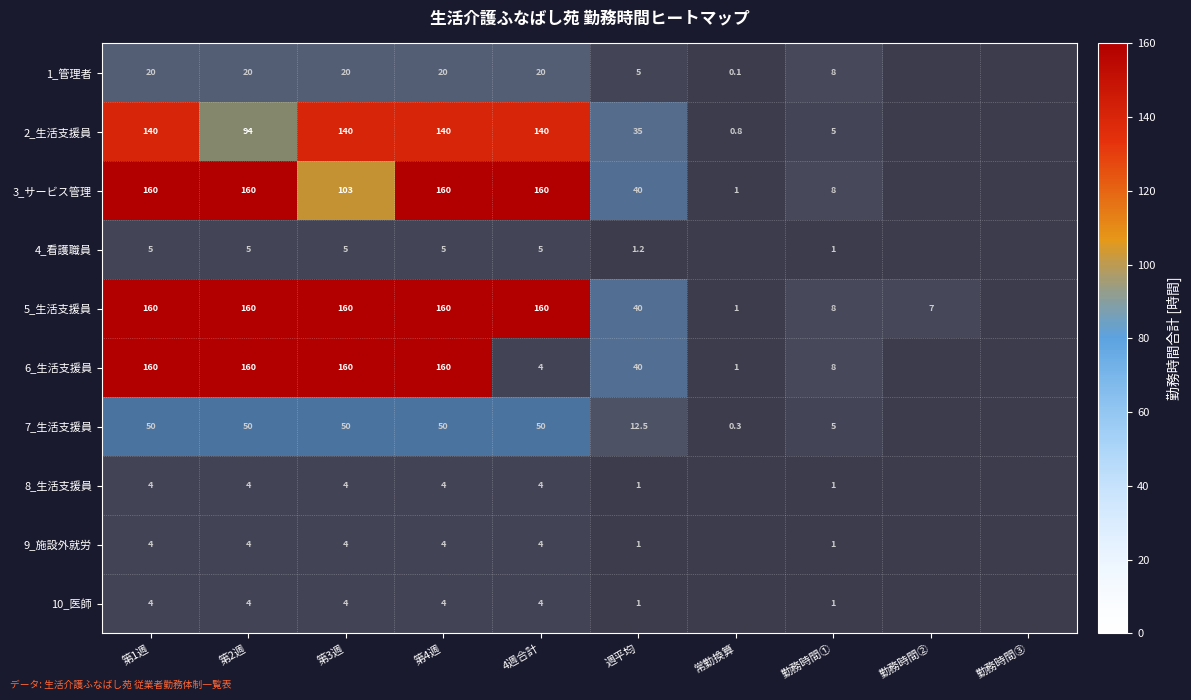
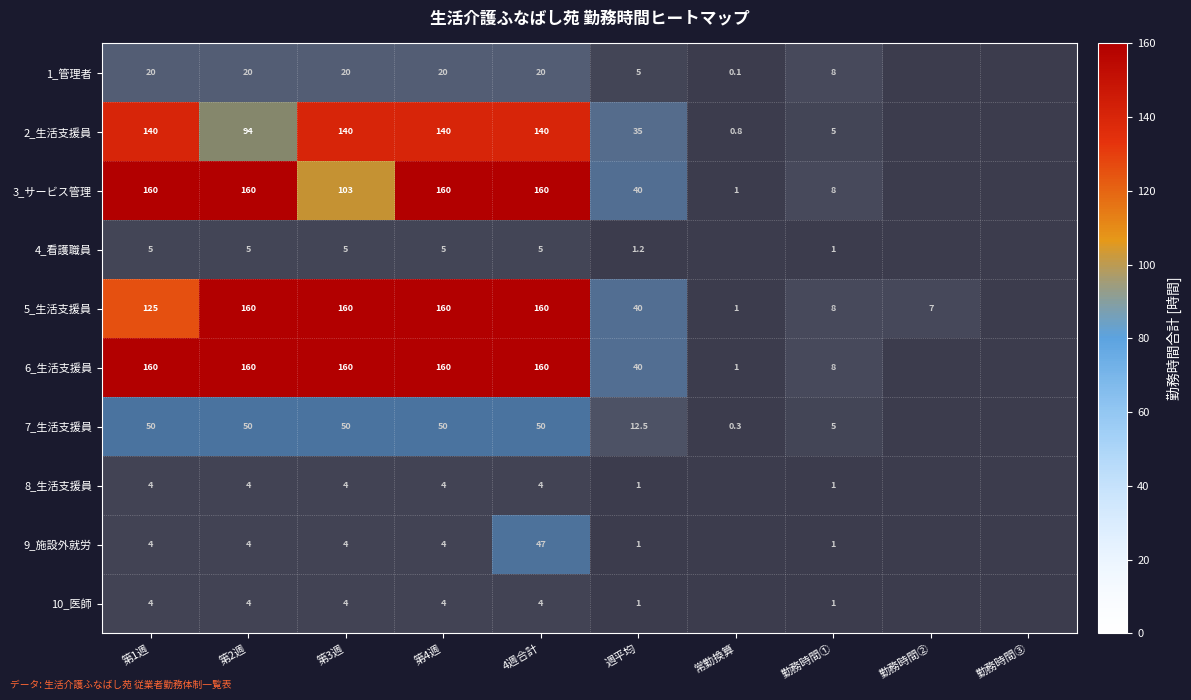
  {
    "1_管理者": {
      "第1週": 20,
      "第2週": 20,
      "第3週": 20,
      "第4週": 20,
      "4週合計": 20,
      "週平均": 5,
      "常勤換算": 0.1,
      "勤務時間①": 8
    },
    "2_生活支援員": {
      "第1週": 140,
      "第2週": 94,
      "第3週": 140,
      "第4週": 140,
      "4週合計": 140,
      "週平均": 35,
      "常勤換算": 0.8,
      "勤務時間①": 5
    },
    "3_サービス管理": {
      "第1週": 160,
      "第2週": 160,
      "第3週": 103,
      "第4週": 160,
      "4週合計": 160,
      "週平均": 40,
      "常勤換算": 1,
      "勤務時間①": 8
    },
    "4_看護職員": {
      "第1週": 5,
      "第2週": 5,
      "第3週": 5,
      "第4週": 5,
      "4週合計": 5,
      "週平均": 1.2,
      "勤務時間①": 1
    },
    "5_生活支援員": {
-     "第1週": 160,
+     "第1週": 125,
      "第2週": 160,
      "第3週": 160,
      "第4週": 160,
      "4週合計": 160,
      "週平均": 40,
      "常勤換算": 1,
      "勤務時間①": 8,
      "勤務時間②": 7
    },
    "6_生活支援員": {
      "第1週": 160,
      "第2週": 160,
      "第3週": 160,
      "第4週": 160,
-     "4週合計": 4,
+     "4週合計": 160,
      "週平均": 40,
      "常勤換算": 1,
      "勤務時間①": 8
    },
    "7_生活支援員": {
      "第1週": 50,
      "第2週": 50,
      "第3週": 50,
      "第4週": 50,
      "4週合計": 50,
      "週平均": 12.5,
      "常勤換算": 0.3,
      "勤務時間①": 5
    },
    "8_生活支援員": {
      "第1週": 4,
      "第2週": 4,
      "第3週": 4,
      "第4週": 4,
      "4週合計": 4,
      "週平均": 1,
      "勤務時間①": 1
    },
    "9_施設外就労": {
      "第1週": 4,
      "第2週": 4,
      "第3週": 4,
      "第4週": 4,
-     "4週合計": 4,
+     "4週合計": 47,
      "週平均": 1,
      "勤務時間①": 1
    },
    "10_医師": {
      "第1週": 4,
      "第2週": 4,
      "第3週": 4,
      "第4週": 4,
      "4週合計": 4,
      "週平均": 1,
      "勤務時間①": 1
    }
  }
